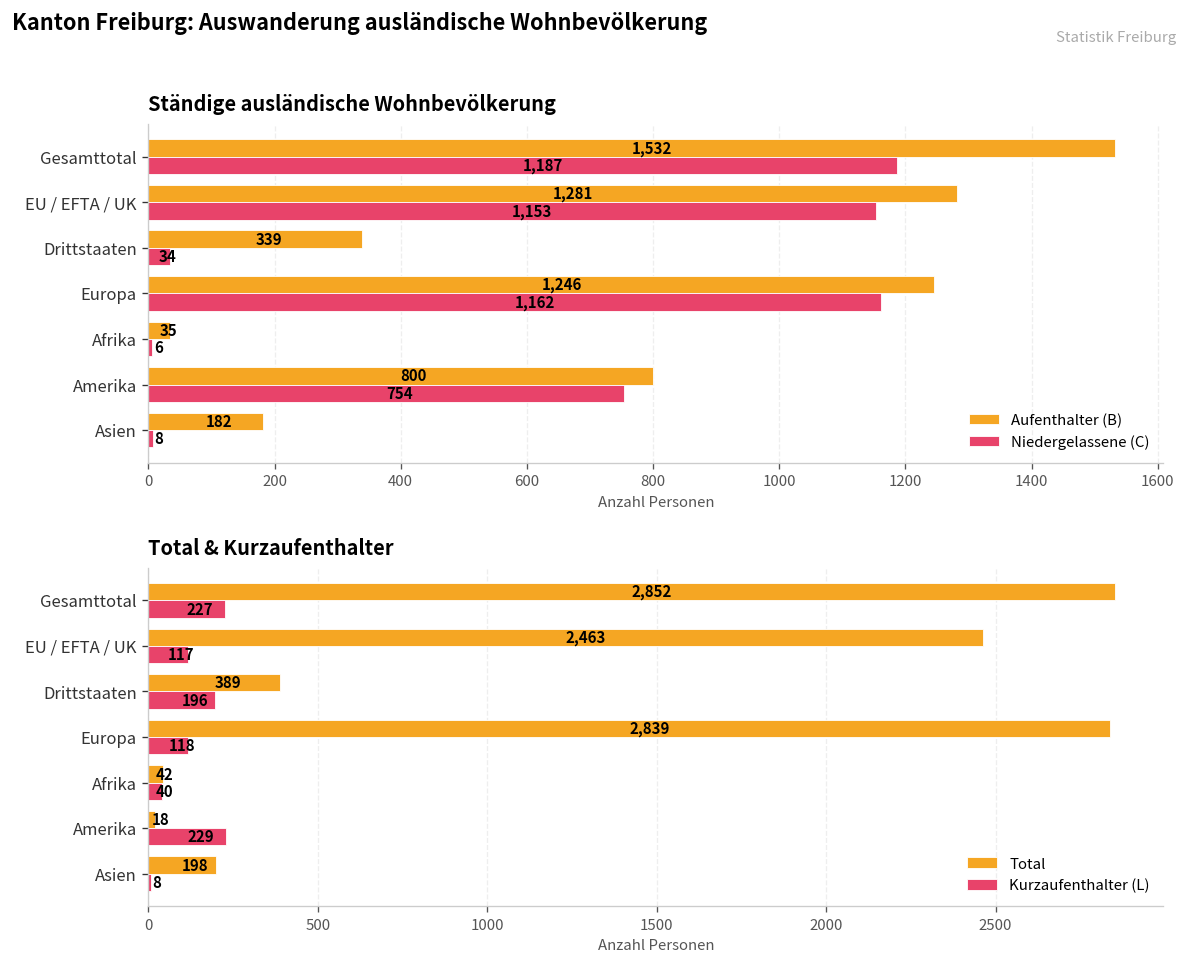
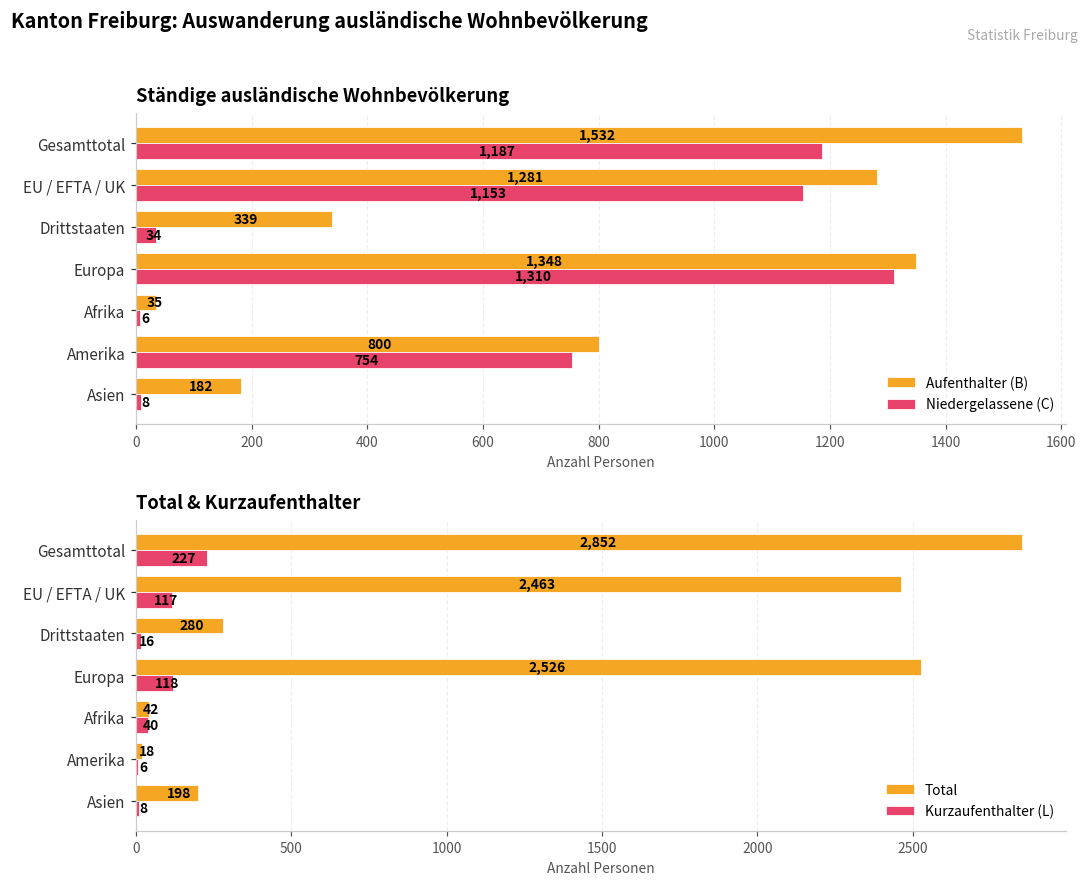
  {
    "Ständige ausländische Wohnbevölkerung": {
      "Aufenthalter (B)": {
        "Gesamttotal": "1,532",
        "EU / EFTA / UK": "1,281",
        "Drittstaaten": "339",
-       "Europa": "1,246",
+       "Europa": "1,348",
        "Afrika": "35",
        "Amerika": "800",
        "Asien": "182"
      },
      "Niedergelassene (C)": {
        "Gesamttotal": "1,187",
        "EU / EFTA / UK": "1,153",
        "Drittstaaten": "34",
-       "Europa": "1,162",
+       "Europa": "1,310",
        "Afrika": "6",
        "Amerika": "754",
        "Asien": "8"
      }
    },
    "Total & Kurzaufenthalter": {
      "Total": {
        "Gesamttotal": "2,852",
        "EU / EFTA / UK": "2,463",
-       "Drittstaaten": "389",
-       "Europa": "2,839",
+       "Drittstaaten": "280",
+       "Europa": "2,526",
        "Afrika": "42",
        "Amerika": "18",
        "Asien": "198"
      },
      "Kurzaufenthalter (L)": {
        "Gesamttotal": "227",
        "EU / EFTA / UK": "117",
-       "Drittstaaten": "196",
+       "Drittstaaten": "16",
        "Europa": "118",
        "Afrika": "40",
-       "Amerika": "229",
+       "Amerika": "6",
        "Asien": "8"
      }
    }
  }
